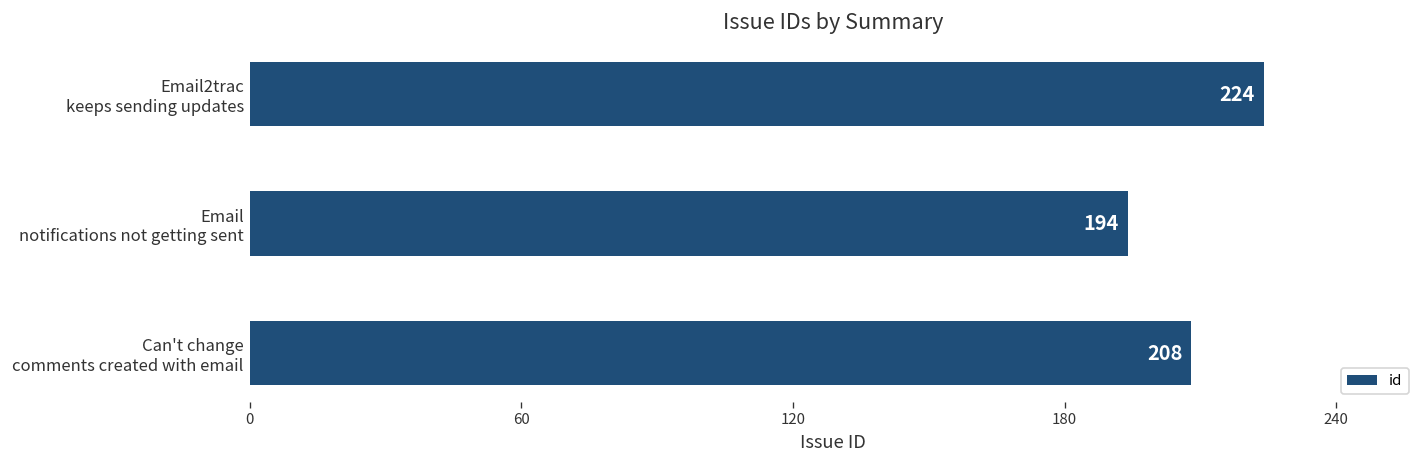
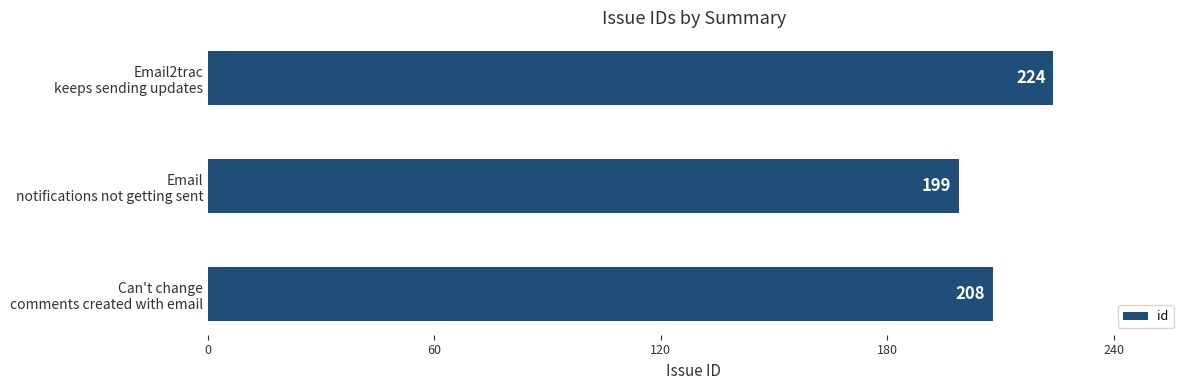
  {
    "Email2trac keeps sending updates": 224,
-   "Email notifications not getting sent": 194,
+   "Email notifications not getting sent": 199,
    "Can't change comments created with email": 208
  }
